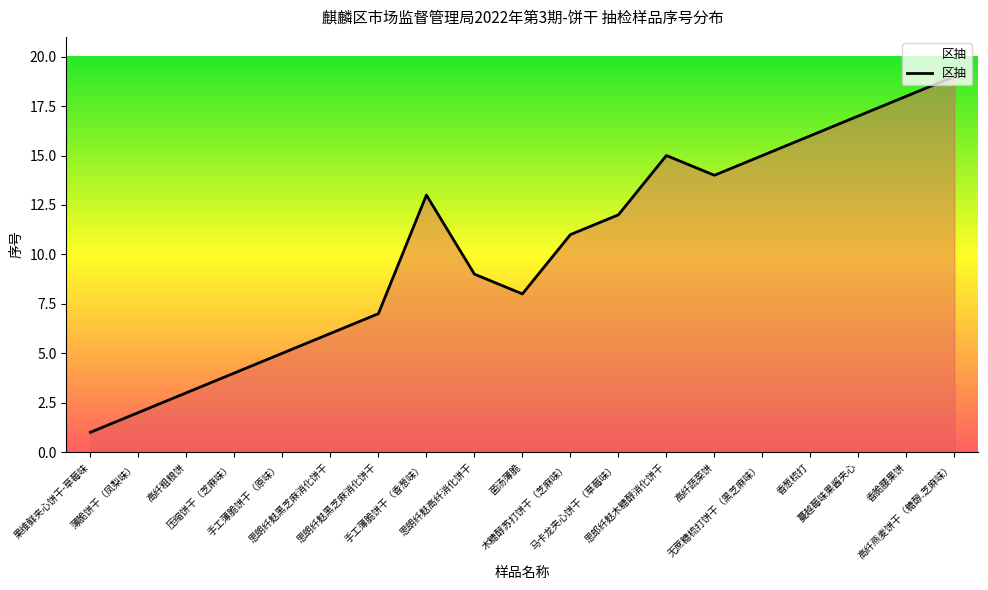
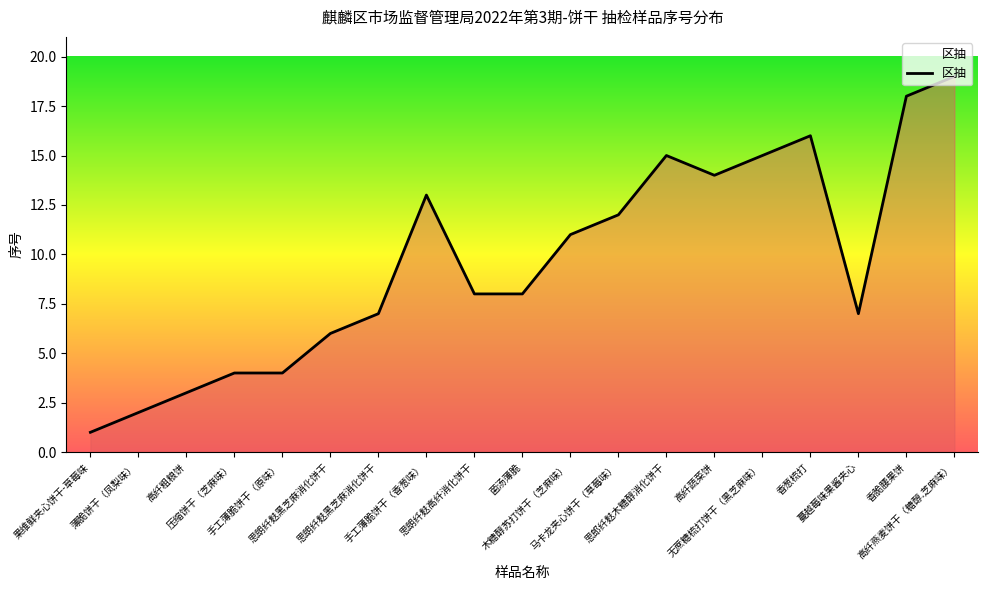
  {
    "果维鲜夹心饼干-草莓味": 1,
    "薄脆饼干（凤梨味）": 2,
    "高纤粗粮饼": 3,
    "压缩饼干（芝麻味）": 4,
-   "手工薄脆饼干（原味）": 5,
+   "手工薄脆饼干（原味）": 4,
    "手工薄脆饼干（香葱味）": 13,
-   "思朗纤麸高纤消化饼干": 9,
+   "思朗纤麸高纤消化饼干": 8,
    "菌汤薄脆": 8,
    "木糖醇苏打饼干（芝麻味）": 11,
    "马卡龙夹心饼干（草莓味）": 12,
    "思郎纤麸木糖醇消化饼干": 15,
    "高纤蔬菜饼": 14,
    "无蔗糖梳打饼干（黑芝麻味）": 15,
    "香葱梳打": 16,
-   "蔓越莓味果酱夹心": 17,
+   "蔓越莓味果酱夹心": 7,
    "香脆腰果饼": 18
  }
